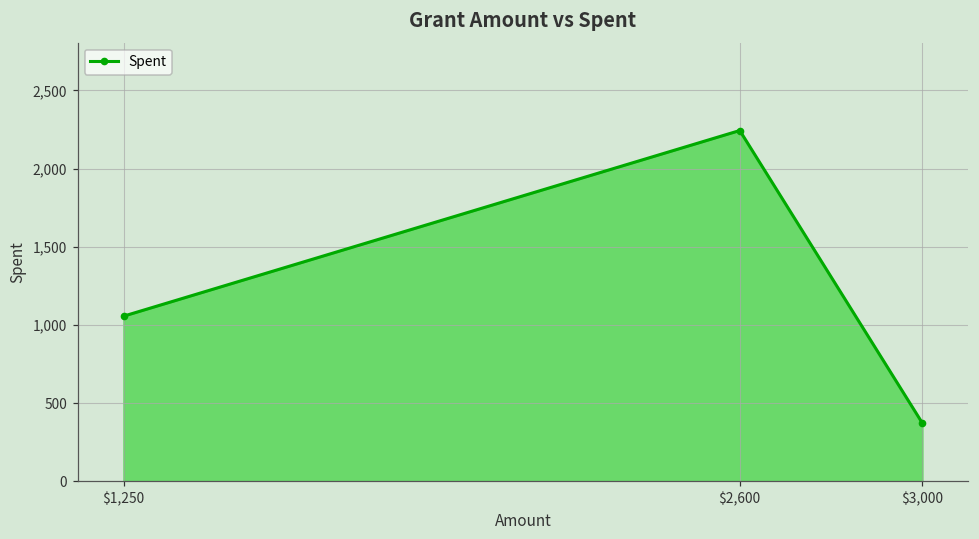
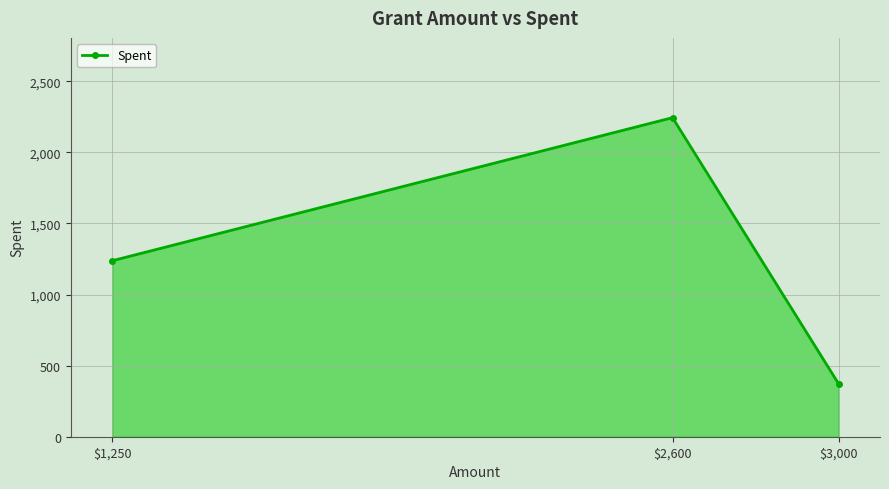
  {
-   "$1,250": "1,060",
+   "$1,250": "1,240",
    "$2,600": "2,240",
    "$3,000": "370"
  }
